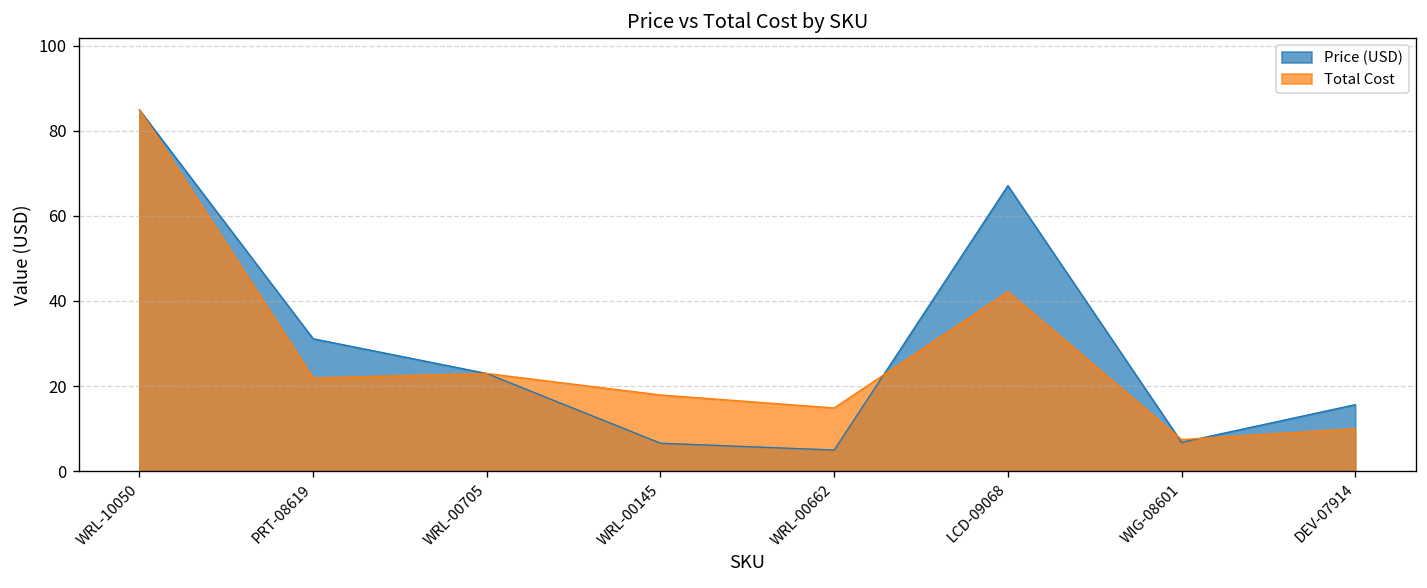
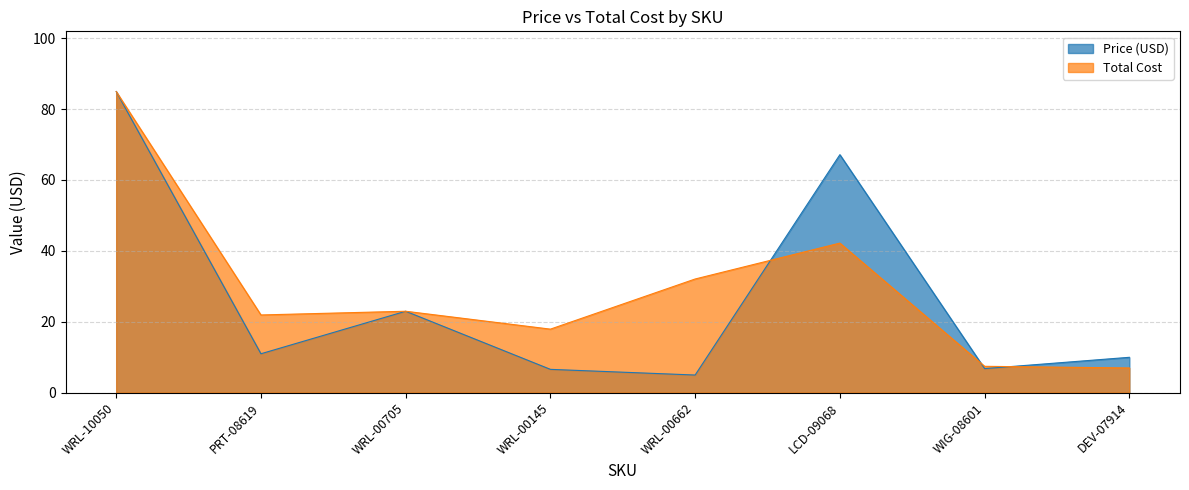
  {
    "Price (USD)": {
-     "PRT-08619": 31,
+     "PRT-08619": 11,
      "WRL-00145": 7,
      "WRL-00662": 5,
      "LCD-09068": 67,
-     "DEV-07914": 16
+     "DEV-07914": 10
    },
    "Total Cost": {
      "PRT-08619": 22,
      "WRL-00145": 18,
-     "WRL-00662": 15,
+     "WRL-00662": 32,
      "LCD-09068": 42,
-     "DEV-07914": 10
+     "DEV-07914": 7
    }
  }
